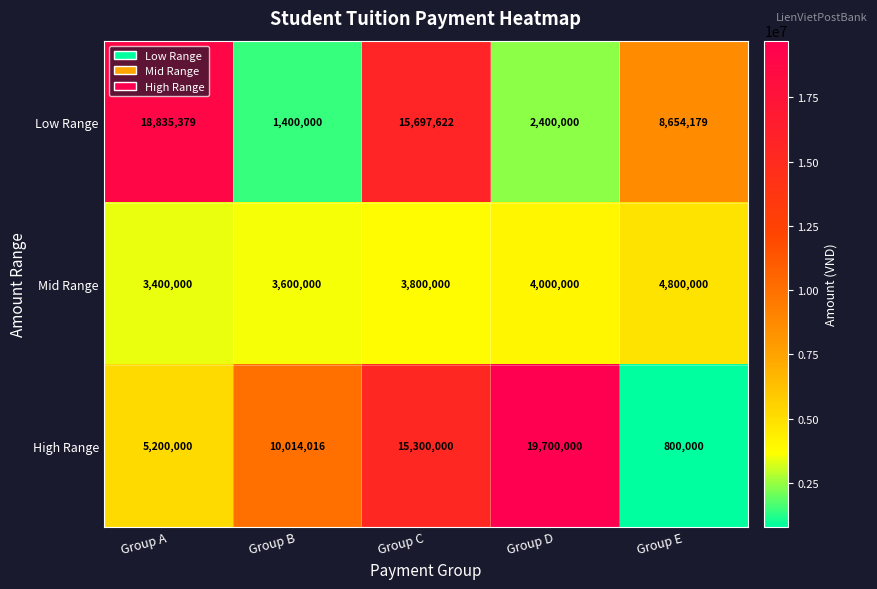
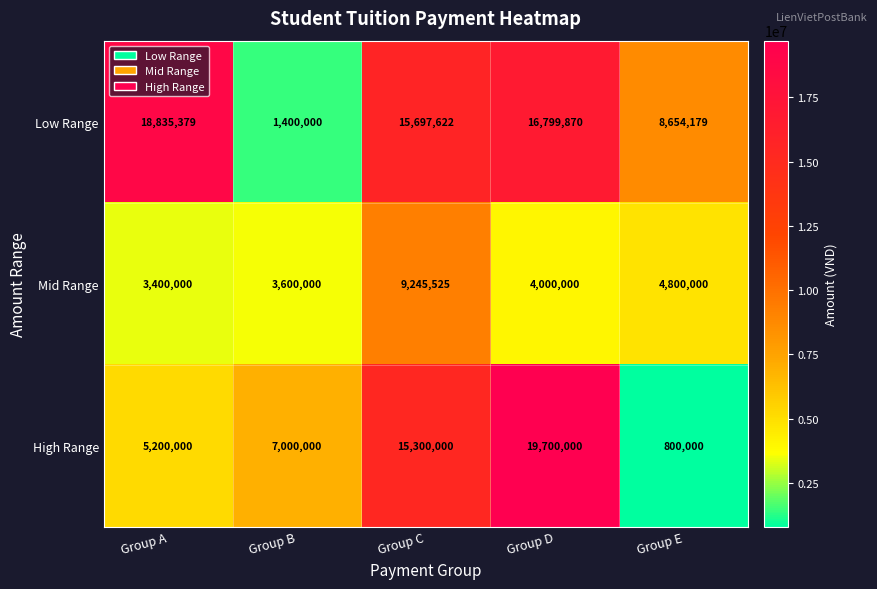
  {
    "Low Range": {
      "Group A": "18,835,379",
      "Group B": "1,400,000",
      "Group C": "15,697,622",
-     "Group D": "2,400,000",
+     "Group D": "16,799,870",
      "Group E": "8,654,179"
    },
    "Mid Range": {
      "Group A": "3,400,000",
      "Group B": "3,600,000",
-     "Group C": "3,800,000",
+     "Group C": "9,245,525",
      "Group D": "4,000,000",
      "Group E": "4,800,000"
    },
    "High Range": {
      "Group A": "5,200,000",
-     "Group B": "10,014,016",
+     "Group B": "7,000,000",
      "Group C": "15,300,000",
      "Group D": "19,700,000",
      "Group E": "800,000"
    }
  }
